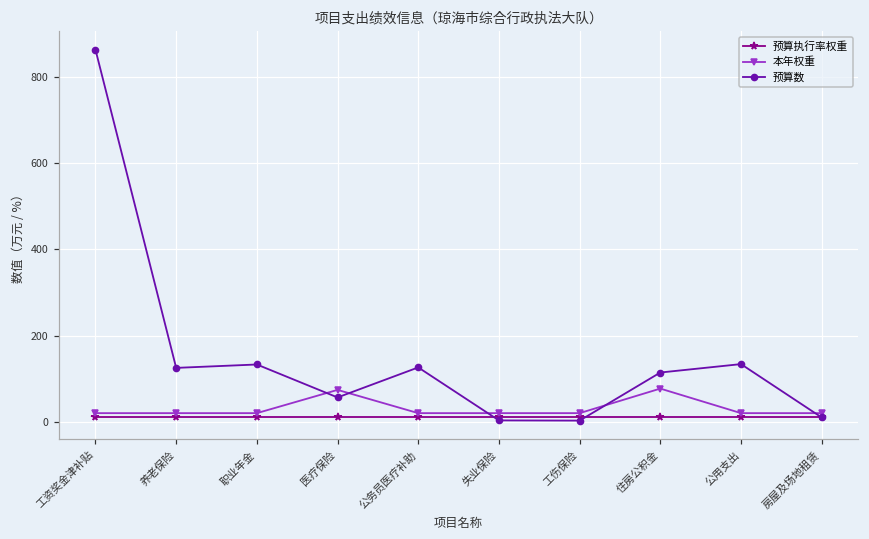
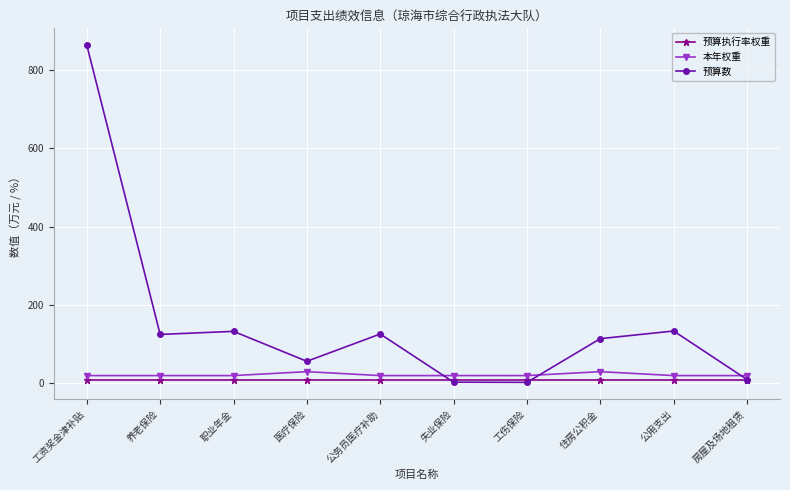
  {
    "本年权重": {
      "工资奖金津补贴": 20,
      "养老保险": 20,
      "职业年金": 20,
-     "医疗保险": 70,
+     "医疗保险": 30,
      "公务员医疗补助": 20,
      "失业保险": 20,
      "工伤保险": 20,
-     "住房公积金": 80,
+     "住房公积金": 30,
      "公用支出": 20,
      "房屋及场地租赁": 20
    }
  }
